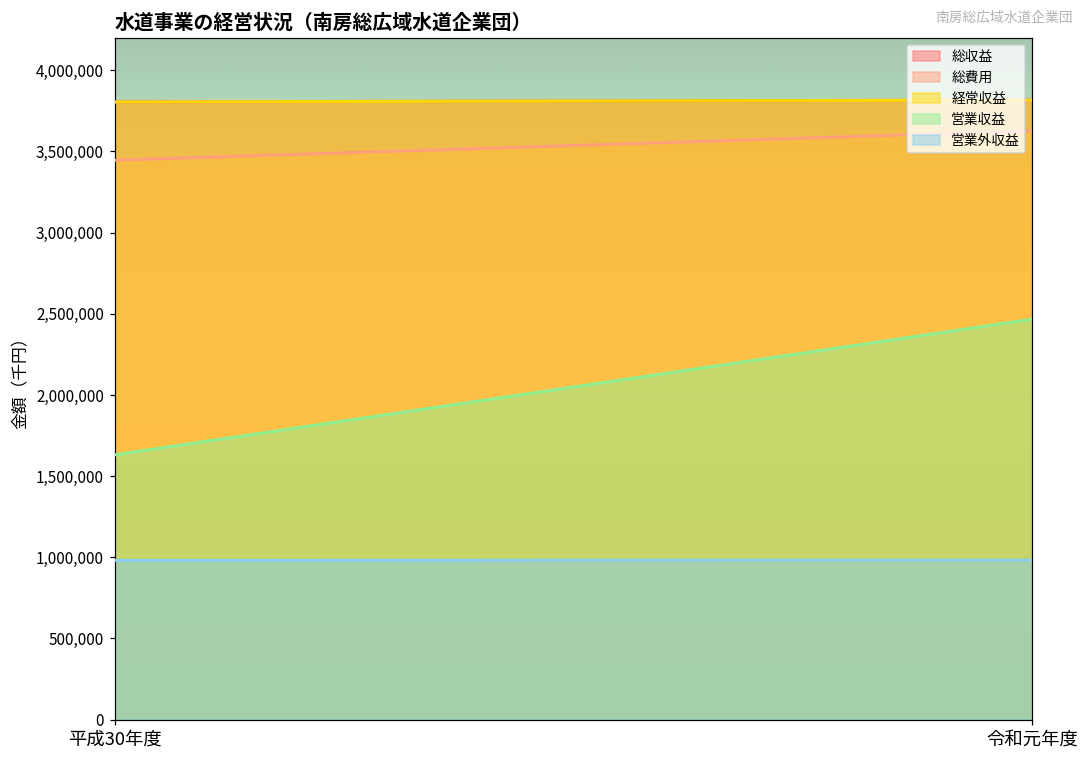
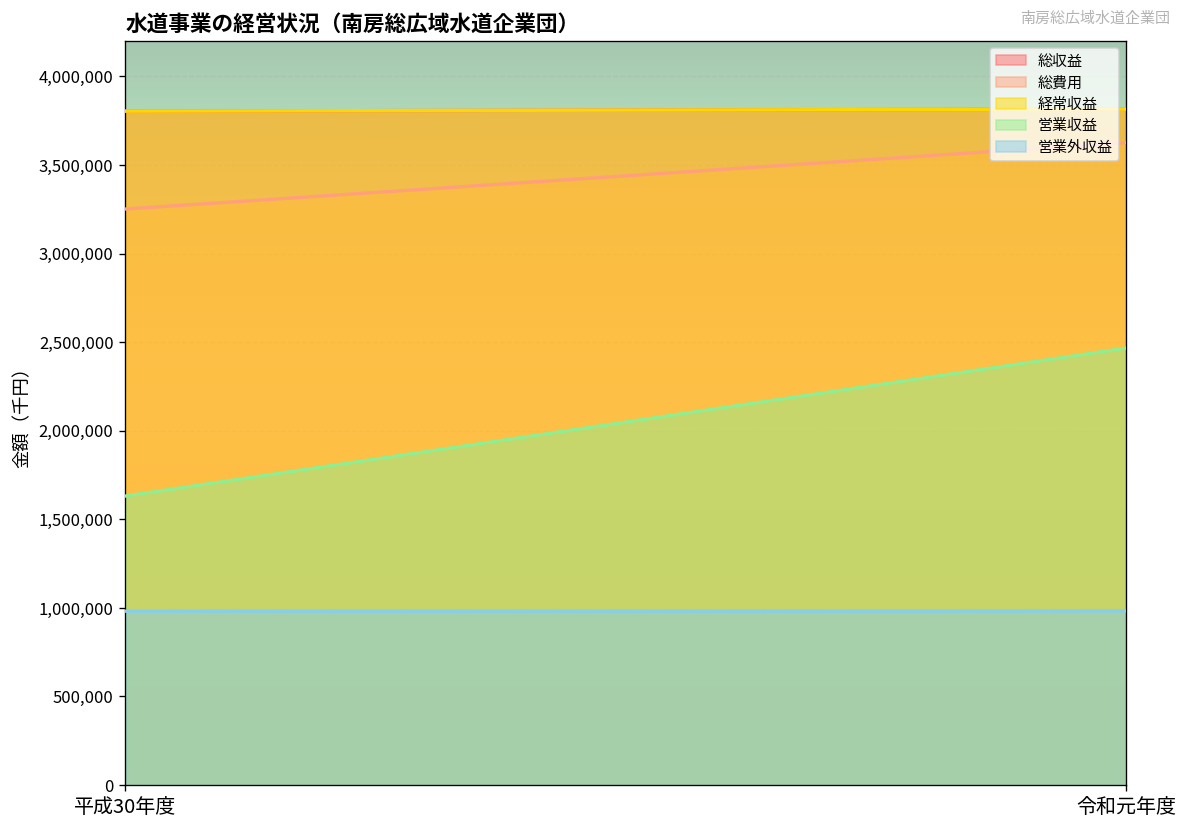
  {
    "経常収益": {
      "平成30年度": "3,800,000",
      "令和元年度": "3,820,000"
    },
    "総費用": {
-     "平成30年度": "3,450,000",
+     "平成30年度": "3,250,000",
      "令和元年度": "3,630,000"
    },
    "営業収益": {
      "平成30年度": "1,630,000",
      "令和元年度": "2,470,000"
    },
    "営業外収益": {
      "平成30年度": "980,000",
      "令和元年度": "980,000"
    }
  }
